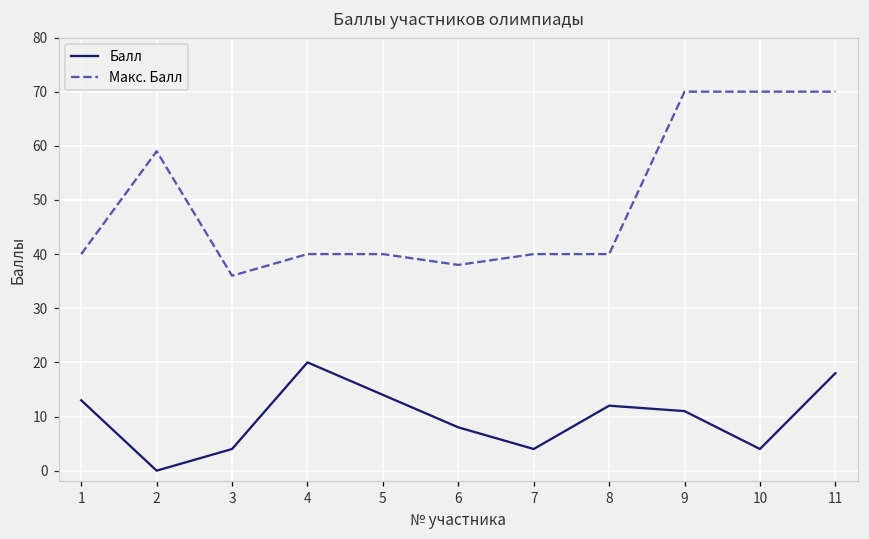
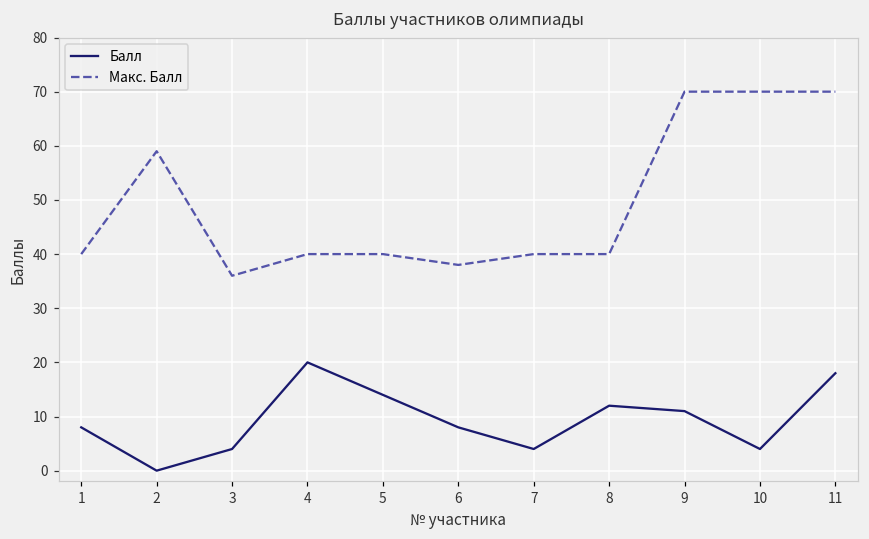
  {
    "Балл": {
-     "1": 13,
+     "1": 8,
      "2": 0,
      "3": 4,
      "4": 20,
      "5": 14,
      "6": 8,
      "7": 4,
      "8": 12,
      "9": 11,
      "10": 4,
      "11": 18
    },
    "Макс. Балл": {
      "1": 40,
      "2": 59,
      "3": 36,
      "4": 40,
      "5": 40,
      "6": 38,
      "7": 40,
      "8": 40,
      "9": 70,
      "10": 70,
      "11": 70
    }
  }
